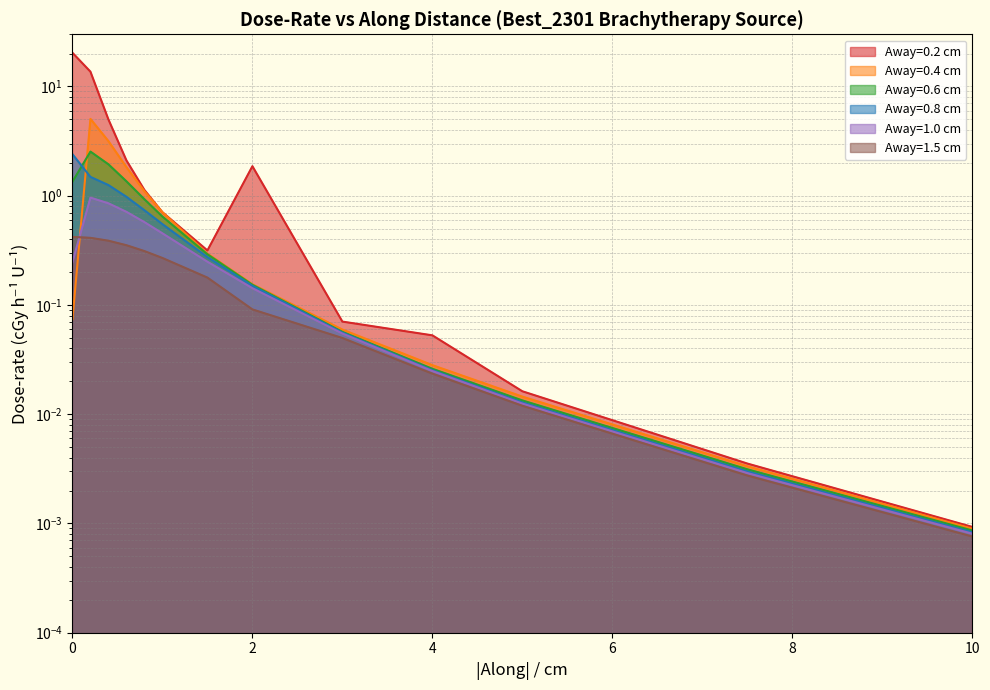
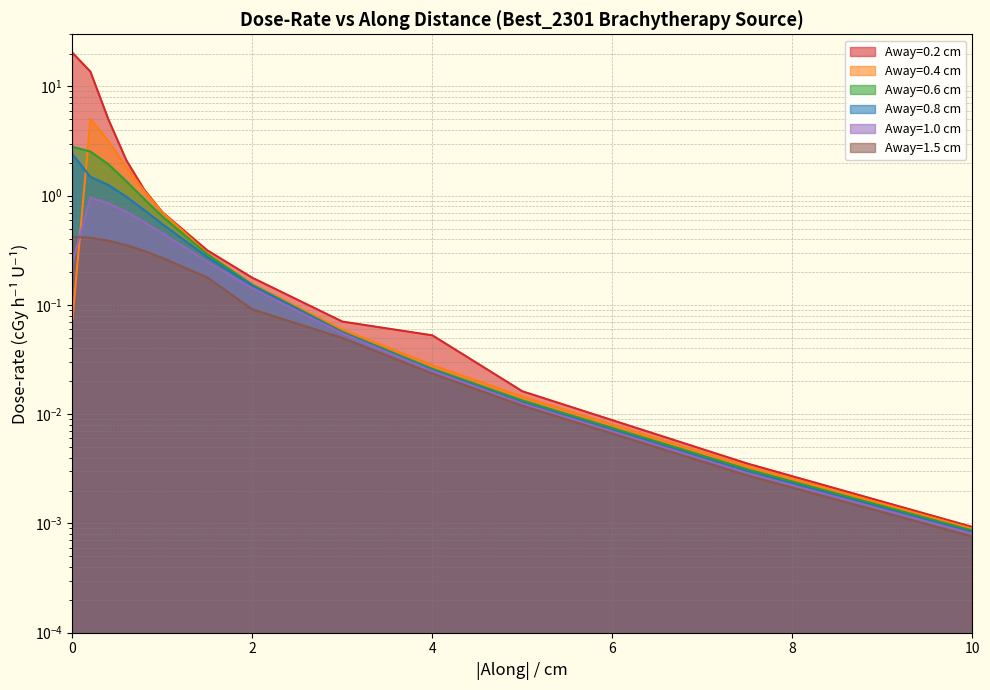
  {
    "Away=0.2 cm": {
      "0": 20,
-     "2": 1.9,
+     "2": 0.18,
      "4": 0.05
    },
    "Away=0.4 cm": {
      "0": 0.07,
      "4": 0.028
    },
    "Away=0.6 cm": {
-     "0": 1.3
+     "0": 2.8
    },
    "Away=0.8 cm": {
      "0": 2.4
    },
    "Away=1.0 cm": {
      "0": 0.25
    },
    "Away=1.5 cm": {
      "0": 0.42,
      "2": 0.09,
      "4": 0.024,
      "10": 0.0008
    }
  }
